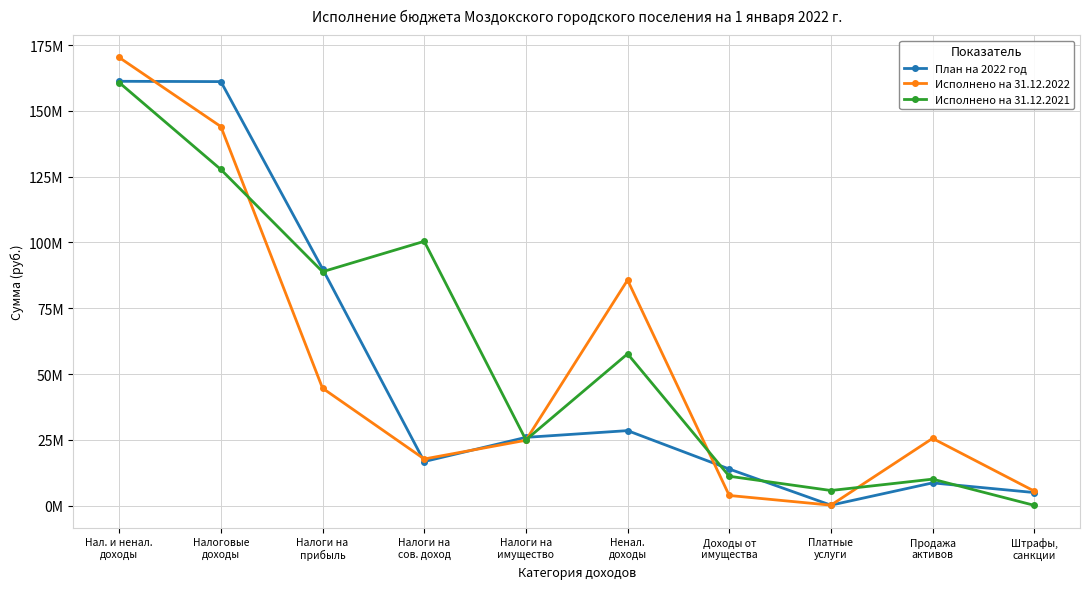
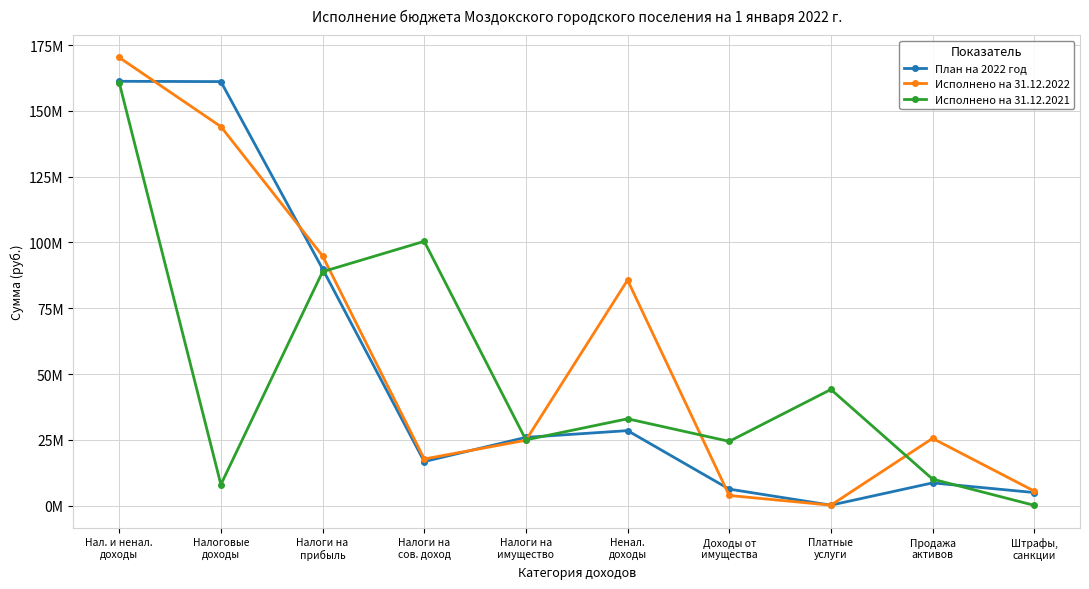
  {
    "План на 2022 год": {
      "Налоговые доходы": 161000000,
      "Налоги на прибыль": 90000000,
      "Налоги на сов. доход": 17000000,
      "Ненал. доходы": 29000000,
-     "Доходы от имущества": 14000000,
+     "Доходы от имущества": 6000000,
      "Продажа активов": 9000000
    },
    "Исполнено на 31.12.2022": {
      "Нал. и ненал. доходы": 170000000,
      "Налоговые доходы": 144000000,
-     "Налоги на прибыль": 45000000,
+     "Налоги на прибыль": 95000000,
      "Налоги на сов. доход": 18000000,
      "Ненал. доходы": 86000000,
      "Доходы от имущества": 4000000,
      "Продажа активов": 26000000
    },
    "Исполнено на 31.12.2021": {
-     "Налоговые доходы": 128000000,
+     "Налоговые доходы": 8000000,
      "Налоги на прибыль": 89000000,
      "Налоги на сов. доход": 100000000,
-     "Ненал. доходы": 58000000,
-     "Доходы от имущества": 11000000,
-     "Платные услуги": 6000000,
+     "Ненал. доходы": 33000000,
+     "Доходы от имущества": 24000000,
+     "Платные услуги": 44000000,
      "Продажа активов": 10000000,
      "Штрафы, санкции": 0
    }
  }
